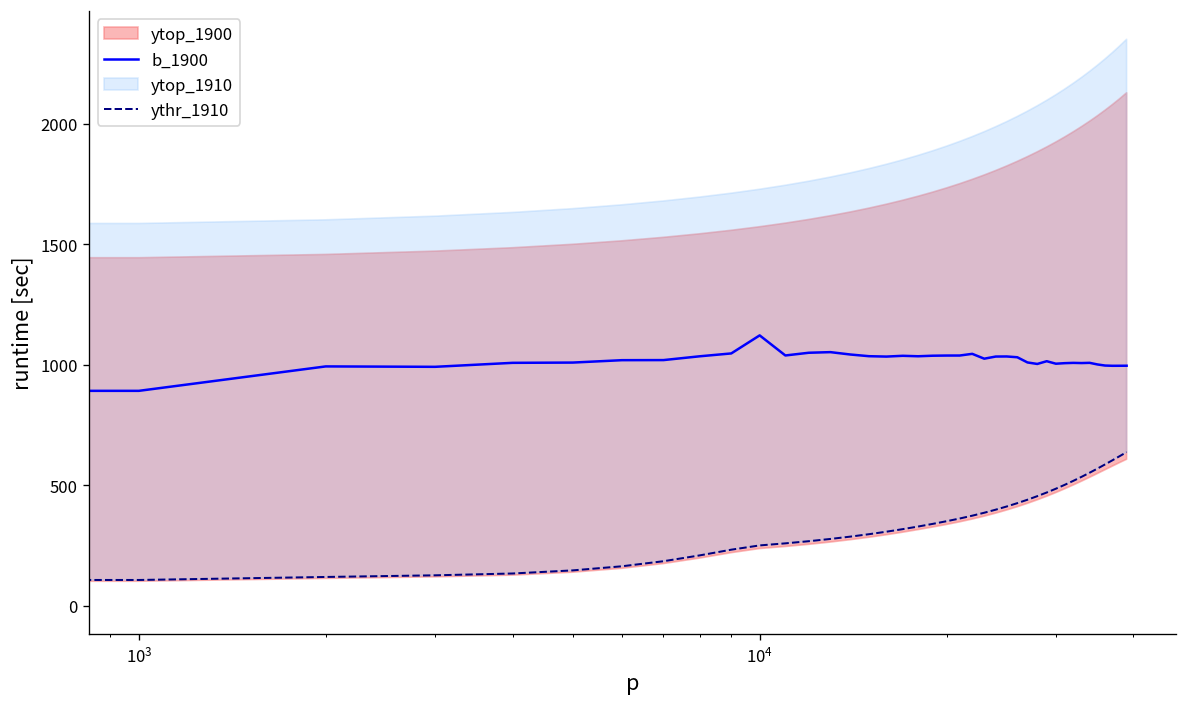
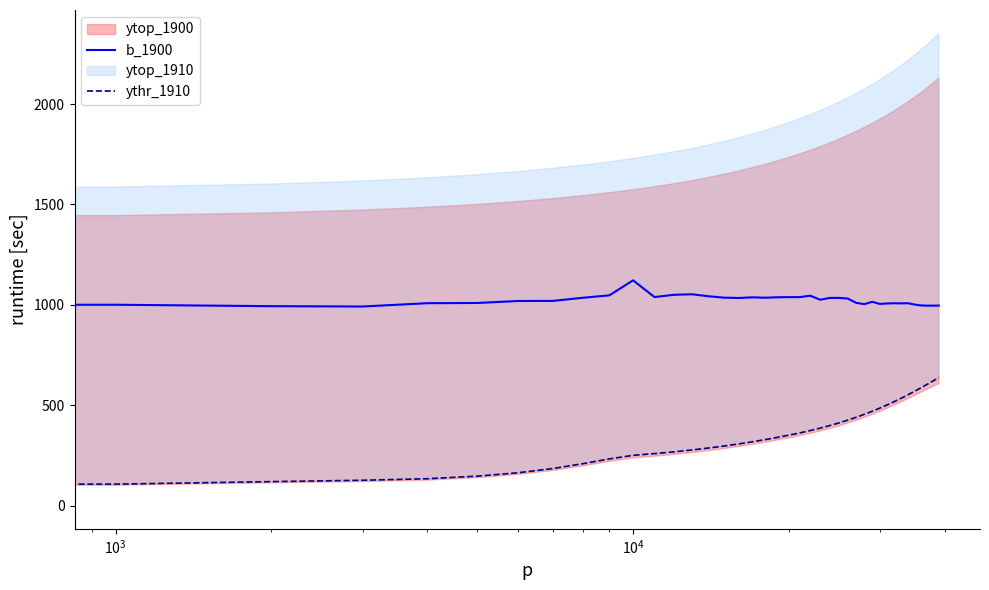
  {
    "b_1900": {
-     "10^3": 890,
+     "10^3": 1000,
      "10^4": 1120
    },
    "ythr_1910": {
      "10^3": 110,
      "10^4": 250
    }
  }
